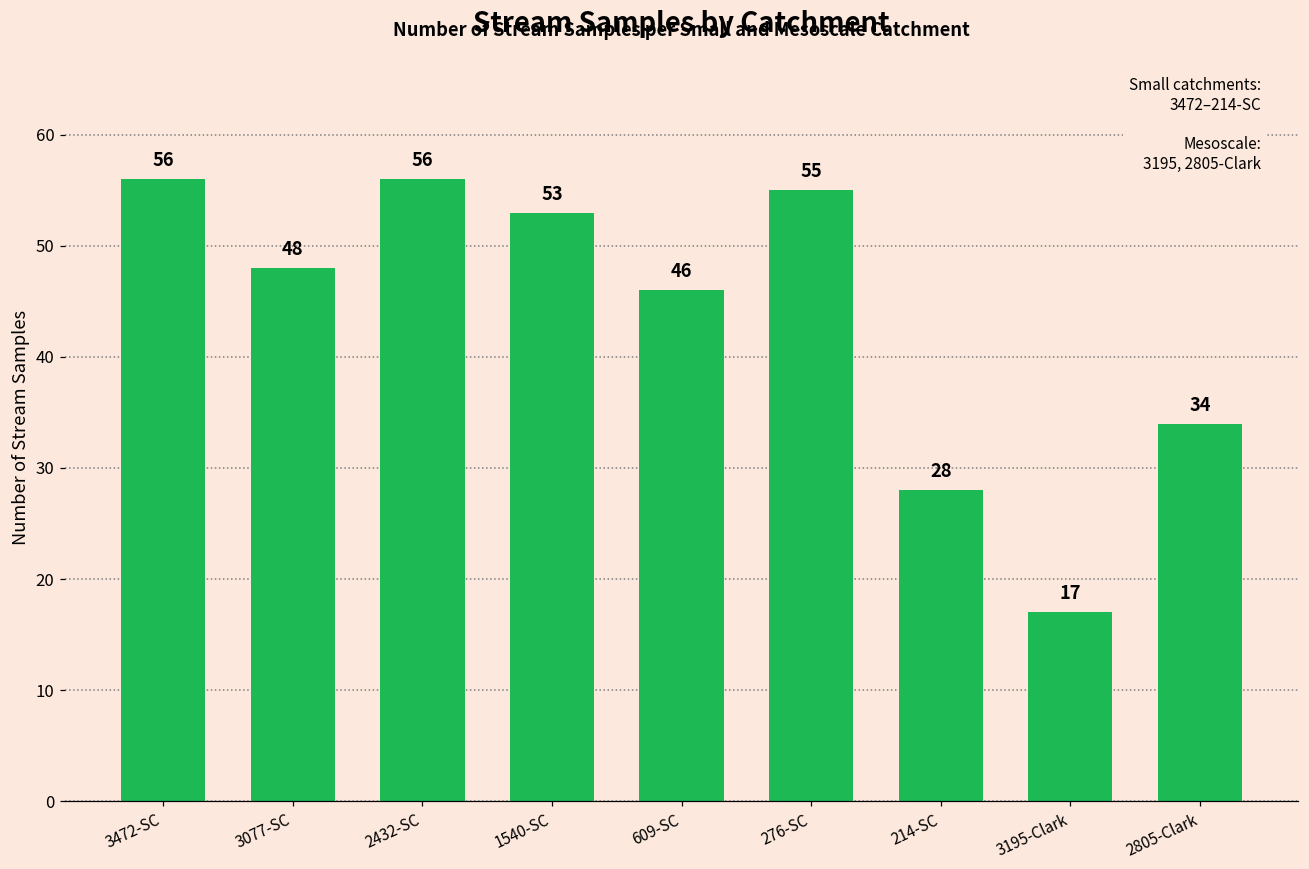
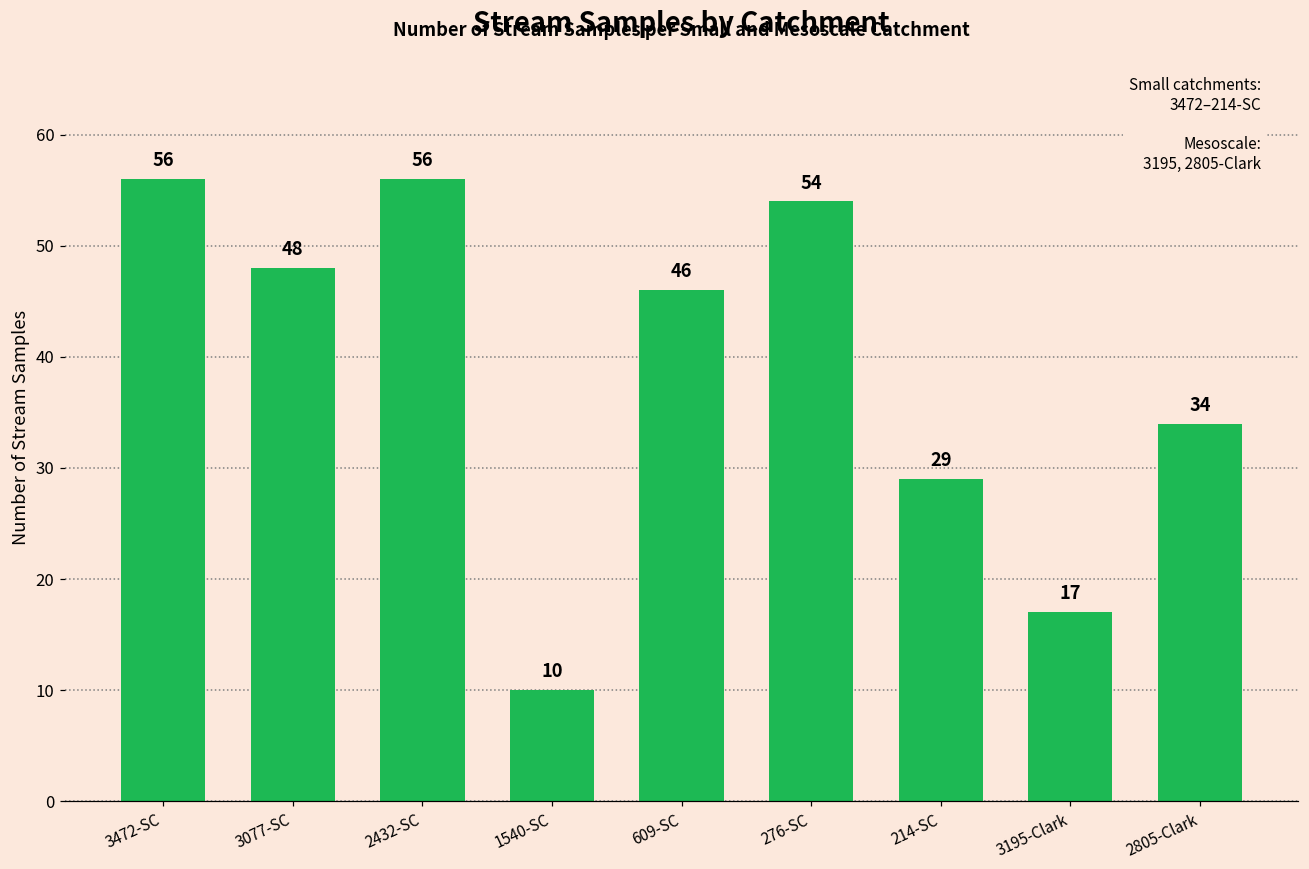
  {
    "3472-SC": 56,
    "3077-SC": 48,
    "2432-SC": 56,
-   "1540-SC": 53,
+   "1540-SC": 10,
    "609-SC": 46,
-   "276-SC": 55,
-   "214-SC": 28,
+   "276-SC": 54,
+   "214-SC": 29,
    "3195-Clark": 17,
    "2805-Clark": 34
  }
